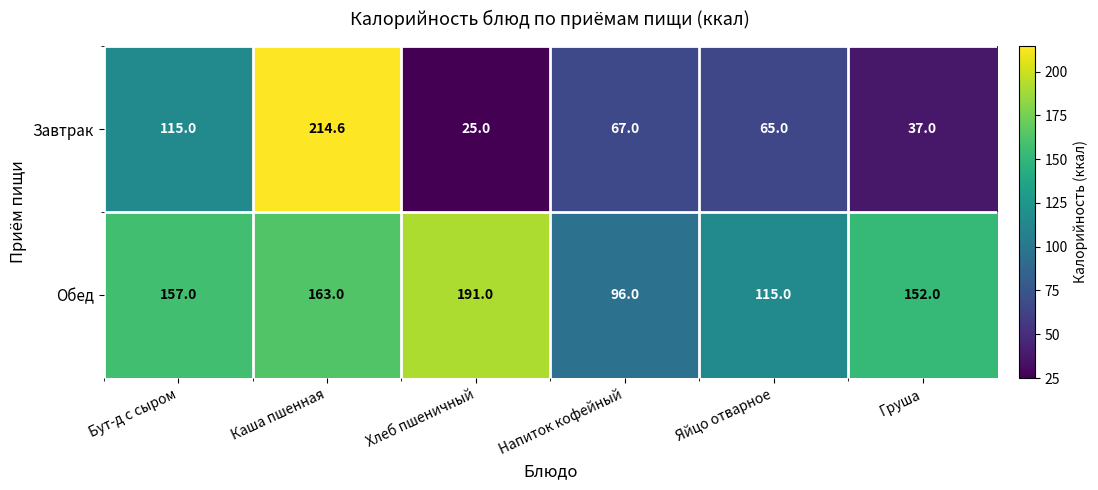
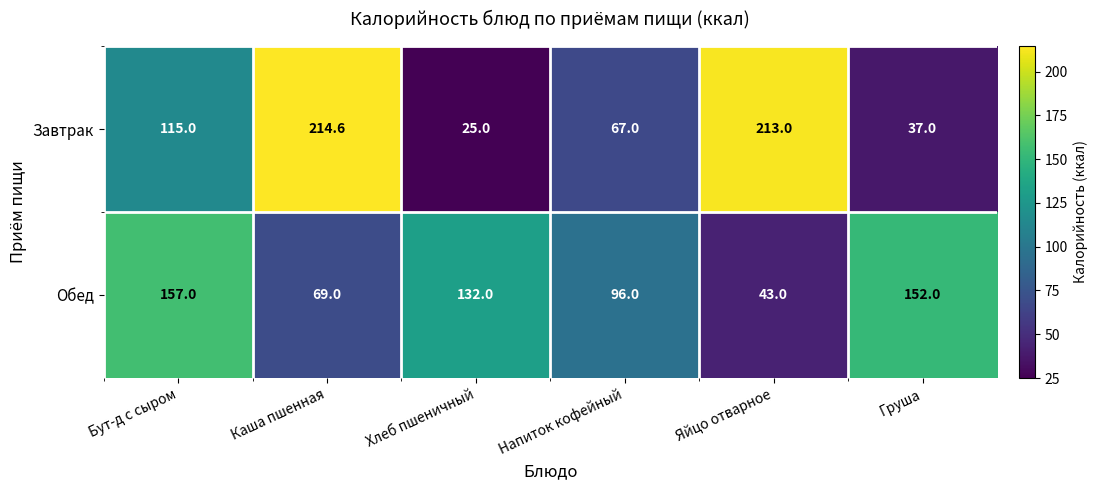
  {
    "Завтрак": {
      "Бут-д с сыром": 115.0,
      "Каша пшенная": 214.6,
      "Хлеб пшеничный": 25.0,
      "Напиток кофейный": 67.0,
-     "Яйцо отварное": 65.0,
+     "Яйцо отварное": 213.0,
      "Груша": 37.0
    },
    "Обед": {
      "Бут-д с сыром": 157.0,
-     "Каша пшенная": 163.0,
-     "Хлеб пшеничный": 191.0,
+     "Каша пшенная": 69.0,
+     "Хлеб пшеничный": 132.0,
      "Напиток кофейный": 96.0,
-     "Яйцо отварное": 115.0,
+     "Яйцо отварное": 43.0,
      "Груша": 152.0
    }
  }
